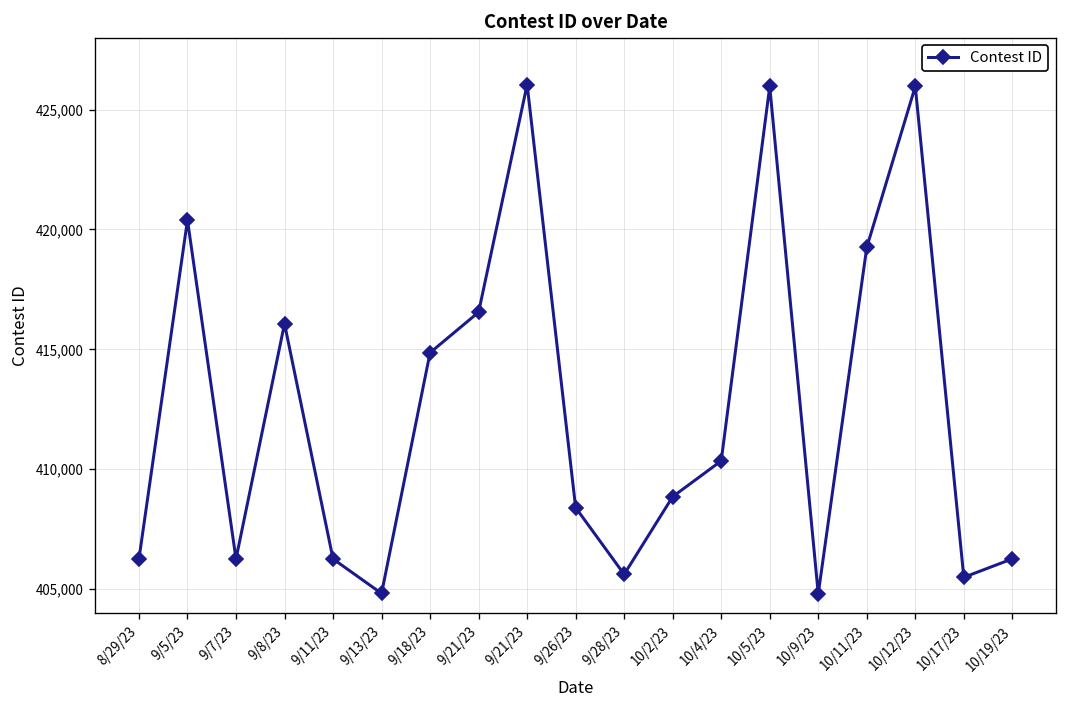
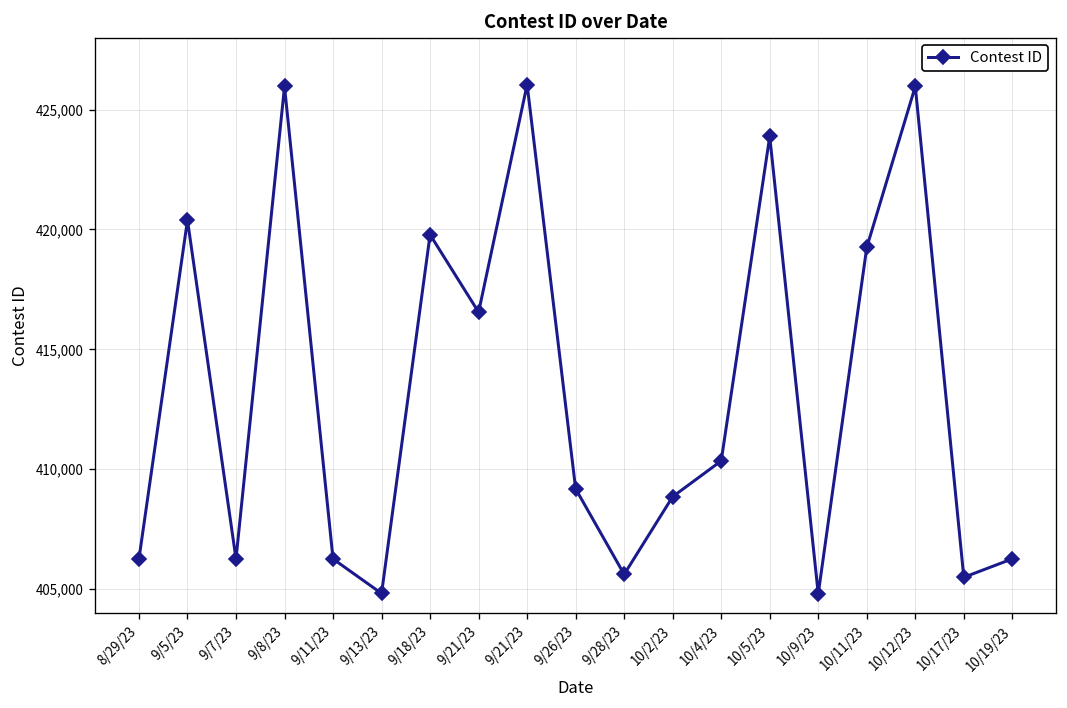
  {
    "8/29/23": "406,300",
    "9/5/23": "420,400",
    "9/7/23": "406,300",
-   "9/8/23": "416,100",
+   "9/8/23": "426,000",
    "9/11/23": "406,300",
    "9/13/23": "404,800",
-   "9/18/23": "414,900",
-   "9/26/23": "408,400",
+   "9/18/23": "419,800",
+   "9/26/23": "409,200",
    "9/28/23": "405,600",
    "10/2/23": "408,900",
    "10/4/23": "410,300",
-   "10/5/23": "426,000",
+   "10/5/23": "423,900",
    "10/9/23": "404,800",
    "10/11/23": "419,300",
    "10/12/23": "426,000",
    "10/17/23": "405,500",
    "10/19/23": "406,300"
  }
